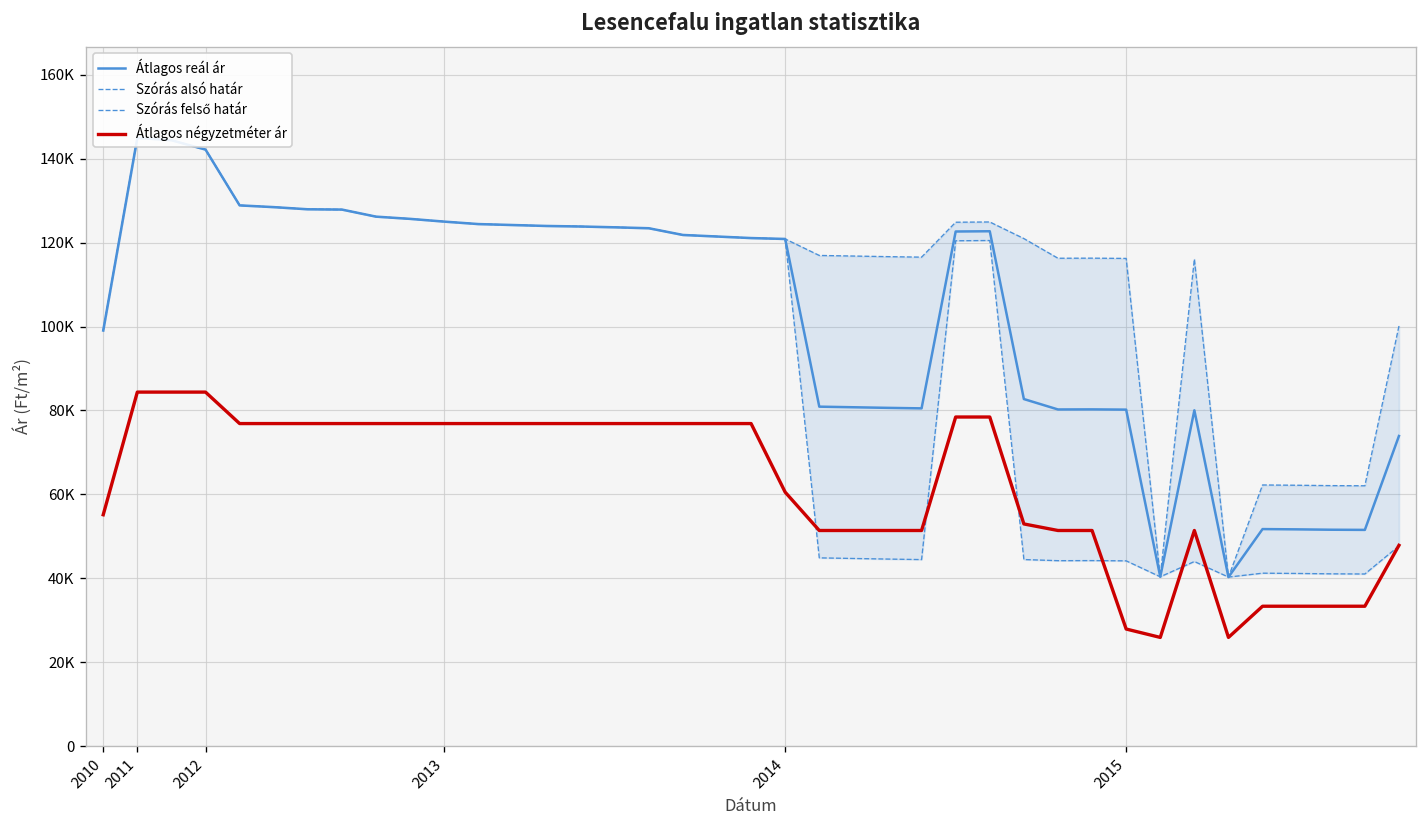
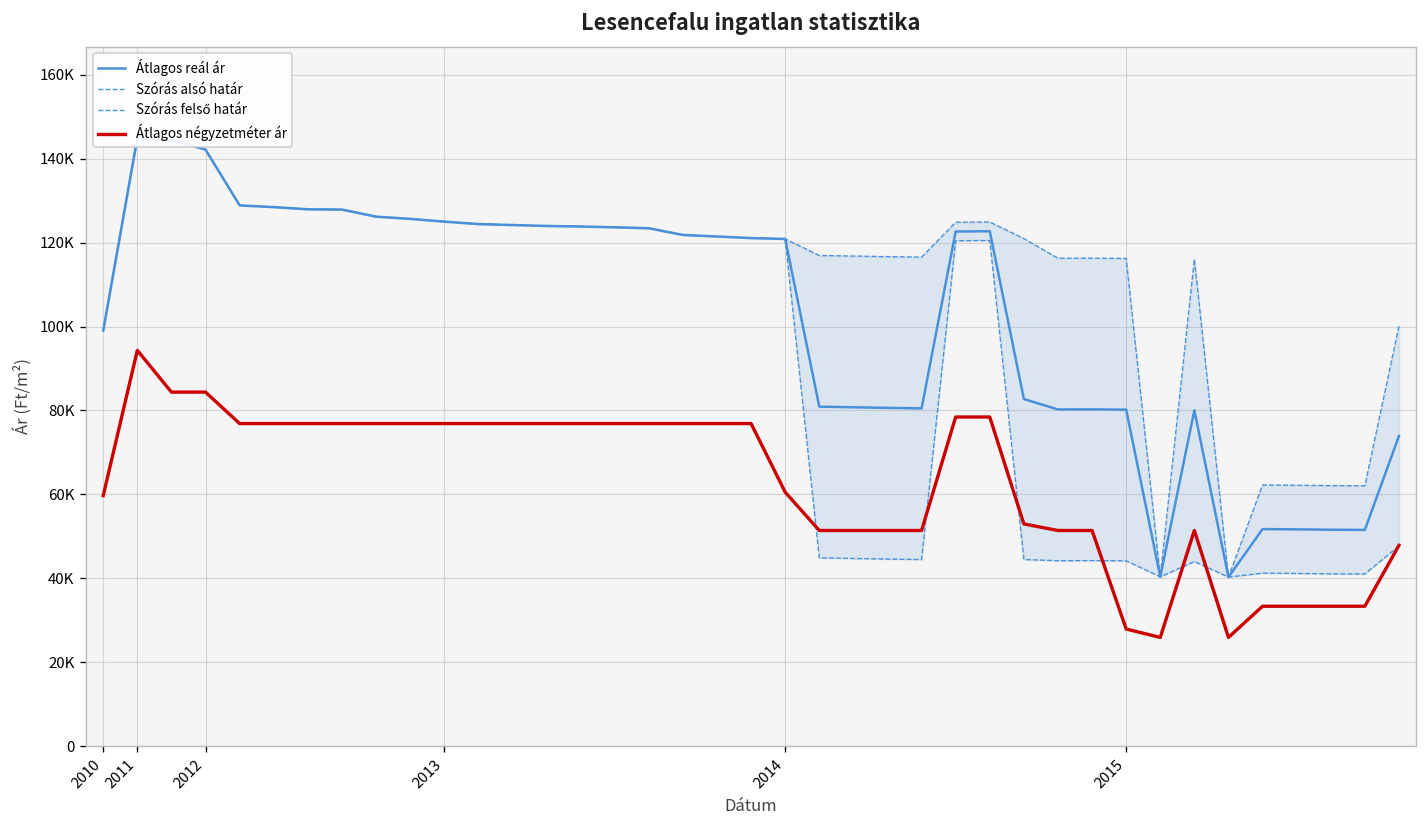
  {
    "Átlagos négyzetméter ár": {
-     "2010": 55000,
-     "2011": 84000,
+     "2010": 60000,
+     "2011": 94000,
      "2012": 84000,
      "2013": 77000,
      "2014": 61000,
      "2015": 28000
    }
  }
